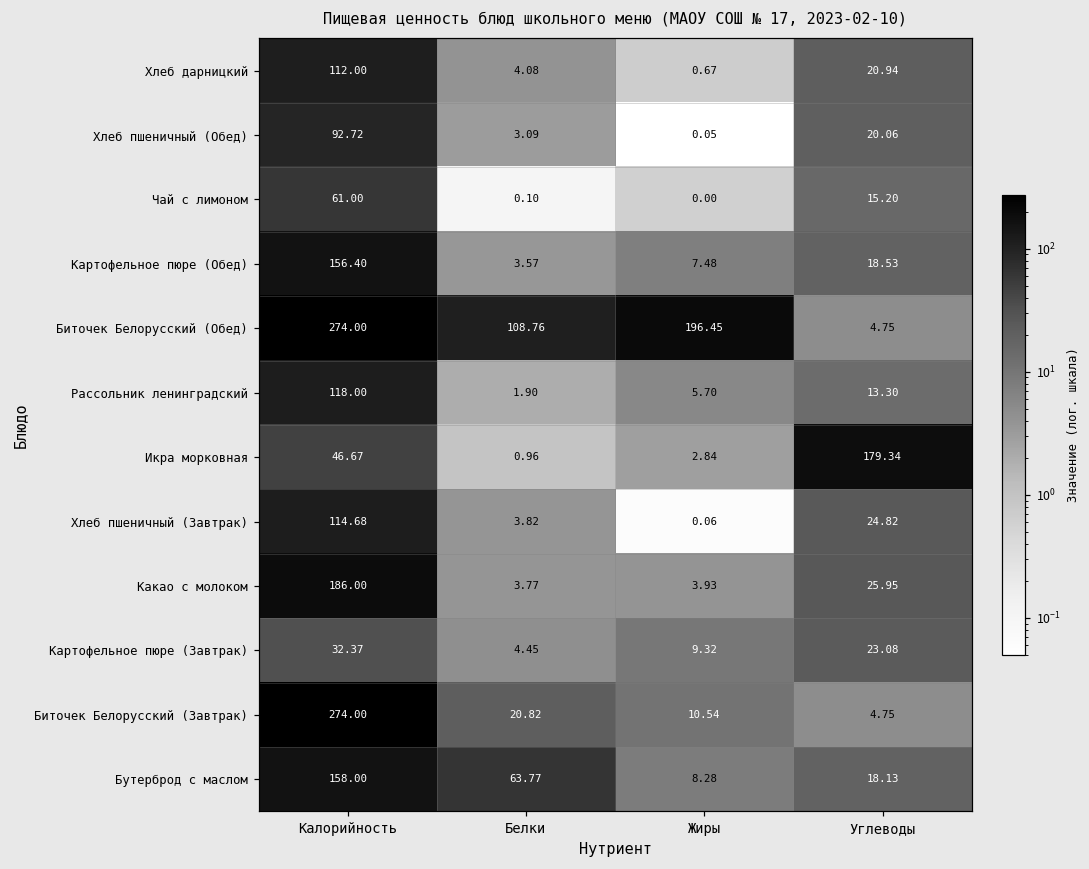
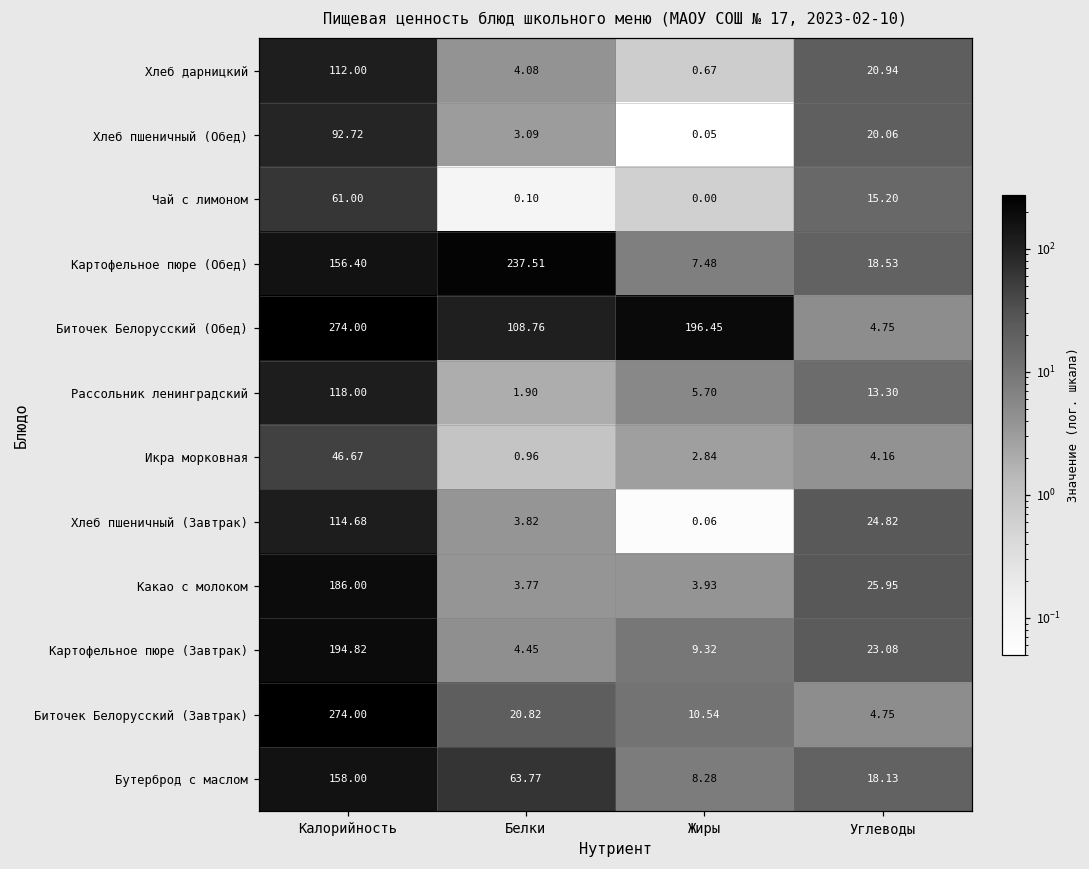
  {
    "Хлеб дарницкий": {
      "Калорийность": 112.00,
      "Белки": 4.08,
      "Жиры": 0.67,
      "Углеводы": 20.94
    },
    "Хлеб пшеничный (Обед)": {
      "Калорийность": 92.72,
      "Белки": 3.09,
      "Жиры": 0.05,
      "Углеводы": 20.06
    },
    "Чай с лимоном": {
      "Калорийность": 61.00,
      "Белки": 0.10,
      "Жиры": 0.00,
      "Углеводы": 15.20
    },
    "Картофельное пюре (Обед)": {
      "Калорийность": 156.40,
-     "Белки": 3.57,
+     "Белки": 237.51,
      "Жиры": 7.48,
      "Углеводы": 18.53
    },
    "Биточек Белорусский (Обед)": {
      "Калорийность": 274.00,
      "Белки": 108.76,
      "Жиры": 196.45,
      "Углеводы": 4.75
    },
    "Рассольник ленинградский": {
      "Калорийность": 118.00,
      "Белки": 1.90,
      "Жиры": 5.70,
      "Углеводы": 13.30
    },
    "Икра морковная": {
      "Калорийность": 46.67,
      "Белки": 0.96,
      "Жиры": 2.84,
-     "Углеводы": 179.34
+     "Углеводы": 4.16
    },
    "Хлеб пшеничный (Завтрак)": {
      "Калорийность": 114.68,
      "Белки": 3.82,
      "Жиры": 0.06,
      "Углеводы": 24.82
    },
    "Какао с молоком": {
      "Калорийность": 186.00,
      "Белки": 3.77,
      "Жиры": 3.93,
      "Углеводы": 25.95
    },
    "Картофельное пюре (Завтрак)": {
-     "Калорийность": 32.37,
+     "Калорийность": 194.82,
      "Белки": 4.45,
      "Жиры": 9.32,
      "Углеводы": 23.08
    },
    "Биточек Белорусский (Завтрак)": {
      "Калорийность": 274.00,
      "Белки": 20.82,
      "Жиры": 10.54,
      "Углеводы": 4.75
    },
    "Бутерброд с маслом": {
      "Калорийность": 158.00,
      "Белки": 63.77,
      "Жиры": 8.28,
      "Углеводы": 18.13
    }
  }
